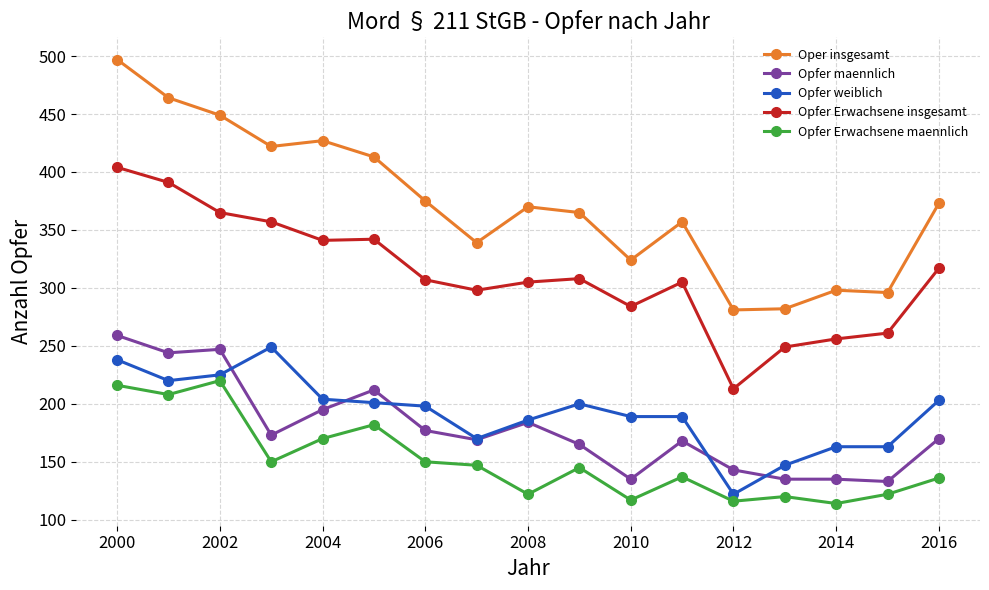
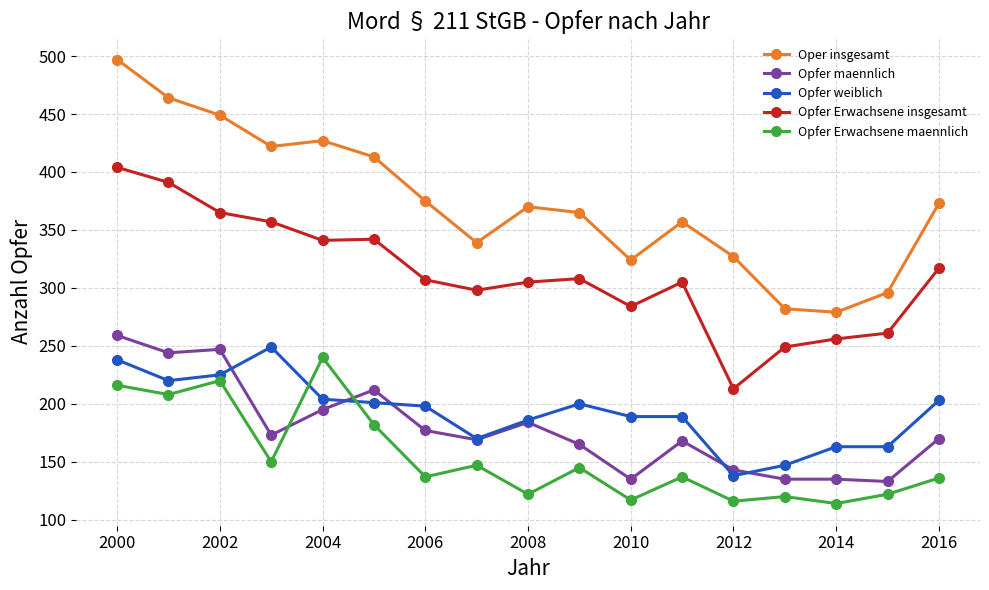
  {
    "Oper insgesamt": {
      "2000": 497,
      "2002": 449,
      "2004": 427,
      "2006": 375,
      "2008": 370,
      "2010": 324,
-     "2012": 281,
-     "2014": 298,
+     "2012": 327,
+     "2014": 279,
      "2016": 373
    },
    "Opfer maennlich": {
      "2000": 259,
      "2002": 247,
      "2004": 195,
      "2006": 177,
      "2010": 135,
      "2012": 143,
      "2014": 135,
      "2016": 170
    },
    "Opfer weiblich": {
      "2000": 238,
      "2002": 225,
      "2004": 204,
      "2006": 198,
      "2010": 189,
-     "2012": 122,
+     "2012": 138,
      "2014": 163,
      "2016": 203
    },
    "Opfer Erwachsene insgesamt": {
      "2000": 404,
      "2002": 365,
      "2004": 341,
      "2006": 307,
      "2008": 305,
      "2010": 284,
      "2012": 213,
      "2014": 256,
      "2016": 317
    },
    "Opfer Erwachsene maennlich": {
      "2000": 216,
      "2002": 220,
-     "2004": 170,
-     "2006": 150,
+     "2004": 240,
+     "2006": 137,
      "2008": 122,
      "2010": 117,
      "2012": 116,
      "2014": 114,
      "2016": 136
    }
  }
